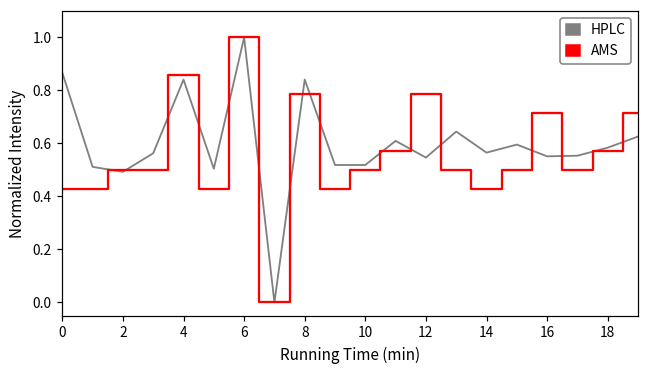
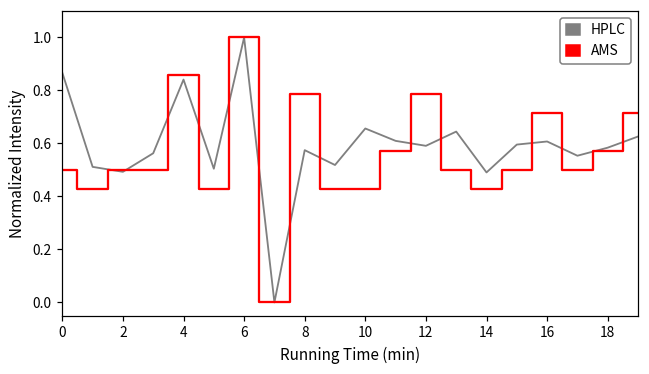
  {
    "HPLC": {
      "0": 0.87,
      "4": 0.84,
-     "8": 0.84,
-     "10": 0.52,
-     "12": 0.55,
-     "14": 0.57,
-     "16": 0.55,
+     "8": 0.57,
+     "10": 0.66,
+     "12": 0.59,
+     "14": 0.49,
+     "16": 0.61,
      "18": 0.58
    },
    "AMS": {
-     "0": 0.43,
+     "0": 0.50,
      "4": 0.86,
      "8": 0.79,
-     "10": 0.50,
+     "10": 0.43,
      "12": 0.79,
      "14": 0.43,
      "16": 0.71,
      "18": 0.57
    }
  }
